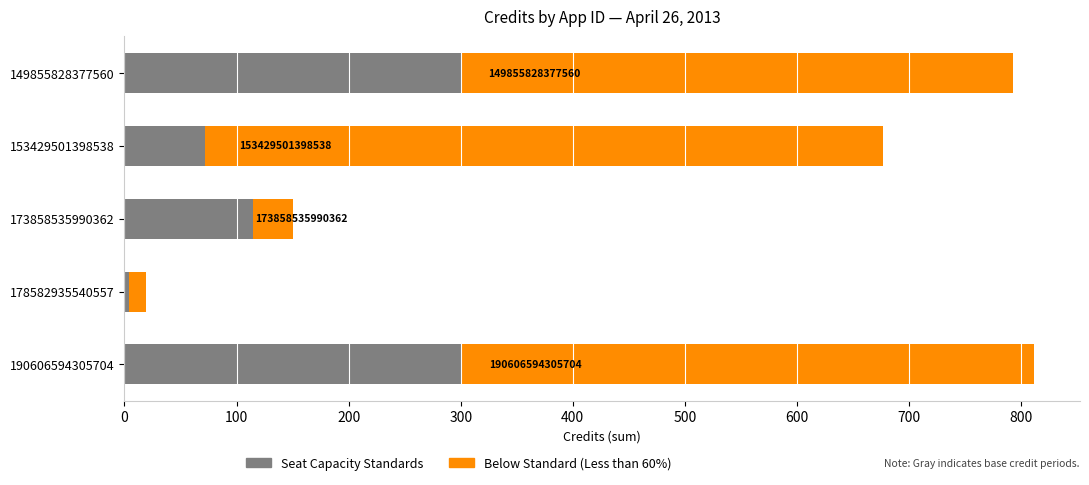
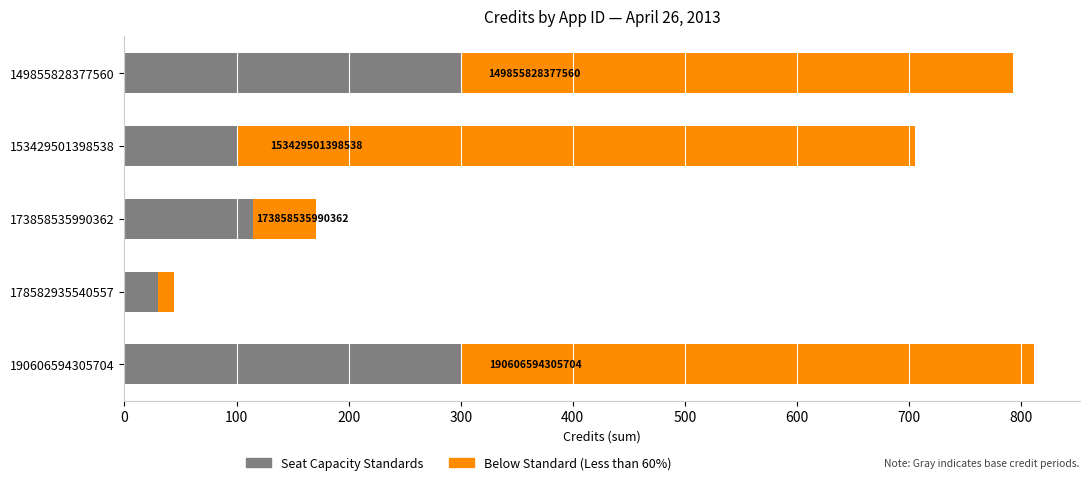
  {
    "Seat Capacity Standards": {
      "149855828377560": 300,
-     "153429501398538": 72,
+     "153429501398538": 100,
      "173858535990362": 115,
-     "178582935540557": 4,
+     "178582935540557": 30,
      "190606594305704": 300
    },
    "Below Standard (Less than 60%)": {
-     "173858535990362": 36,
+     "173858535990362": 56,
      "178582935540557": 15
    }
  }
